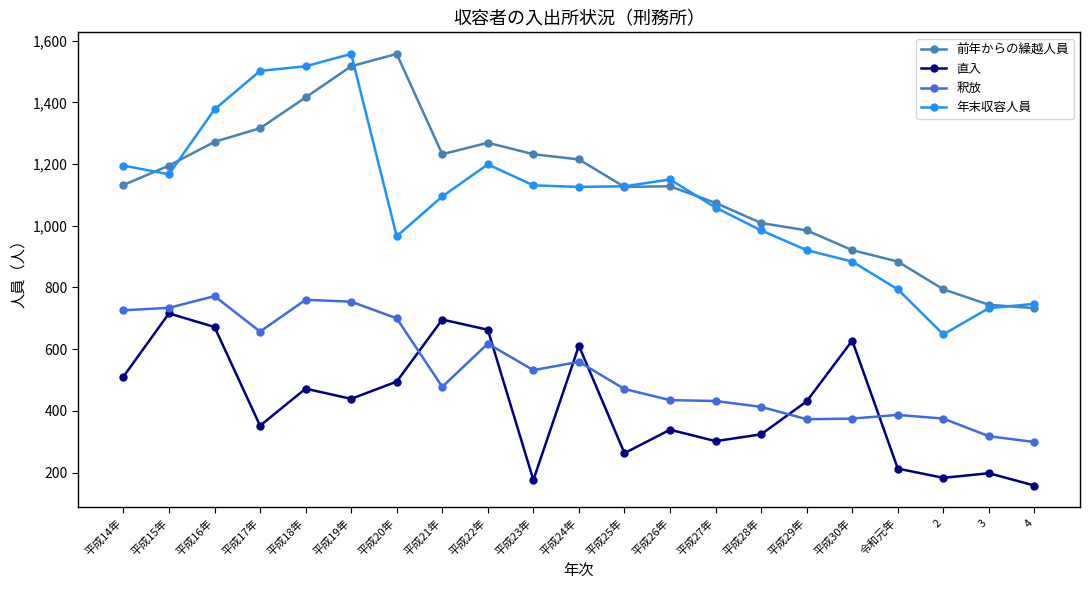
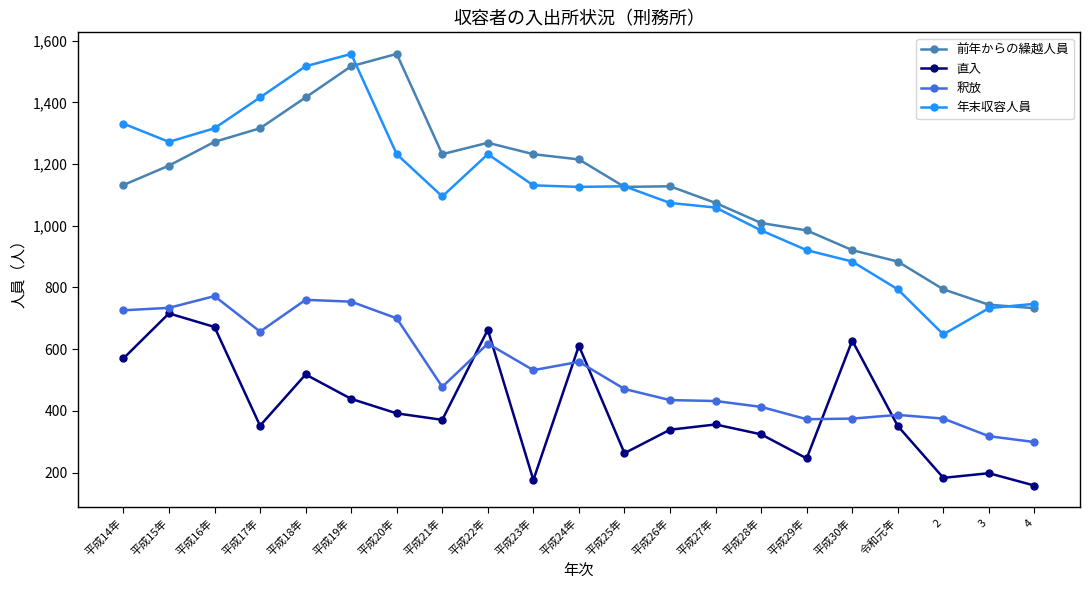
  {
    "直入": {
-     "平成14年": "510",
+     "平成14年": "570",
      "平成15年": "720",
      "平成16年": "670",
      "平成17年": "350",
-     "平成18年": "470",
+     "平成18年": "520",
      "平成19年": "440",
-     "平成20年": "500",
-     "平成21年": "700",
+     "平成20年": "390",
+     "平成21年": "370",
      "平成22年": "660",
      "平成23年": "180",
      "平成24年": "610",
      "平成25年": "260",
      "平成26年": "340",
-     "平成27年": "300",
+     "平成27年": "360",
      "平成28年": "320",
-     "平成29年": "430",
+     "平成29年": "250",
      "平成30年": "630",
-     "令和元年": "210",
+     "令和元年": "350",
      "2": "180",
      "3": "200",
      "4": "160"
    },
    "年末収容人員": {
-     "平成14年": "1,200",
-     "平成15年": "1,170",
-     "平成16年": "1,380",
-     "平成17年": "1,500",
+     "平成14年": "1,330",
+     "平成15年": "1,270",
+     "平成16年": "1,320",
+     "平成17年": "1,420",
      "平成18年": "1,520",
      "平成19年": "1,560",
-     "平成20年": "970",
+     "平成20年": "1,230",
      "平成21年": "1,100",
-     "平成22年": "1,200",
+     "平成22年": "1,230",
      "平成23年": "1,130",
      "平成24年": "1,130",
-     "平成26年": "1,150",
+     "平成26年": "1,070",
      "平成27年": "1,060",
      "平成28年": "990",
      "平成29年": "920",
      "平成30年": "880",
      "令和元年": "790",
      "2": "650",
      "3": "730",
      "4": "750"
    }
  }
